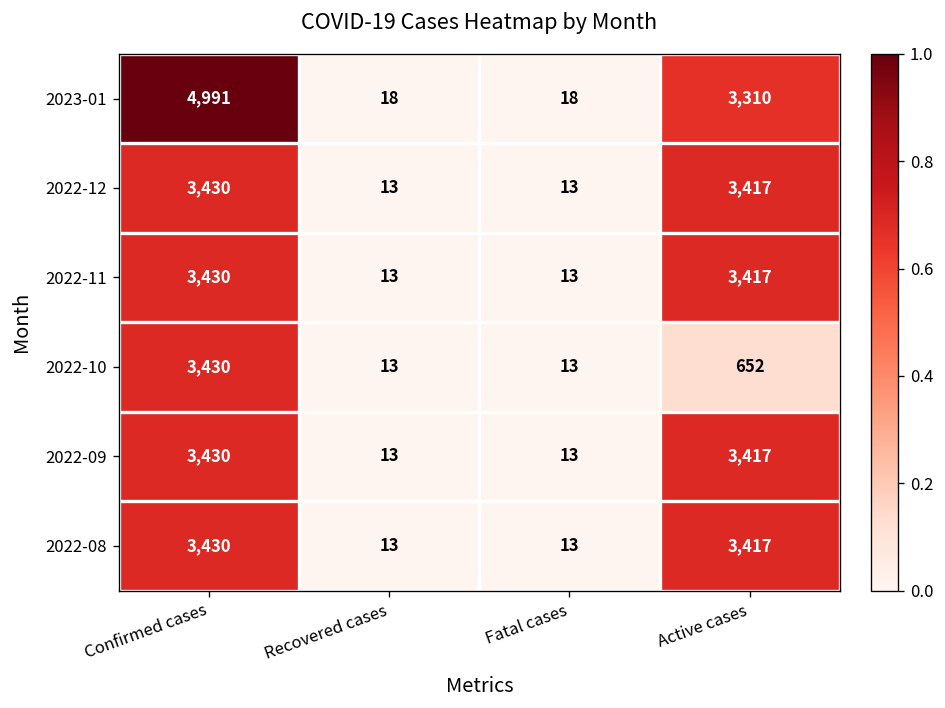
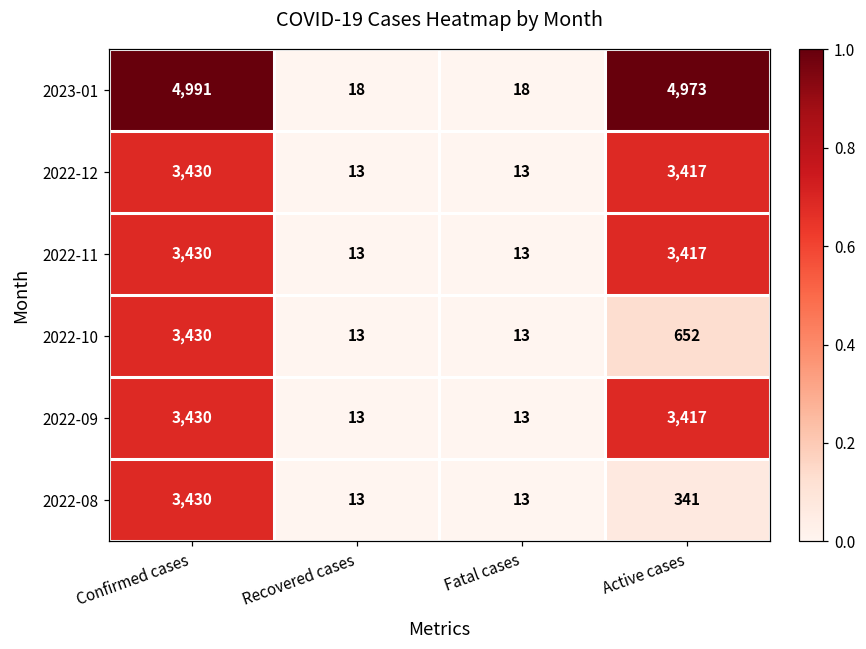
  {
    "2023-01": {
      "Confirmed cases": "4,991",
      "Recovered cases": "18",
      "Fatal cases": "18",
-     "Active cases": "3,310"
+     "Active cases": "4,973"
    },
    "2022-12": {
      "Confirmed cases": "3,430",
      "Recovered cases": "13",
      "Fatal cases": "13",
      "Active cases": "3,417"
    },
    "2022-11": {
      "Confirmed cases": "3,430",
      "Recovered cases": "13",
      "Fatal cases": "13",
      "Active cases": "3,417"
    },
    "2022-10": {
      "Confirmed cases": "3,430",
      "Recovered cases": "13",
      "Fatal cases": "13",
      "Active cases": "652"
    },
    "2022-09": {
      "Confirmed cases": "3,430",
      "Recovered cases": "13",
      "Fatal cases": "13",
      "Active cases": "3,417"
    },
    "2022-08": {
      "Confirmed cases": "3,430",
      "Recovered cases": "13",
      "Fatal cases": "13",
-     "Active cases": "3,417"
+     "Active cases": "341"
    }
  }
